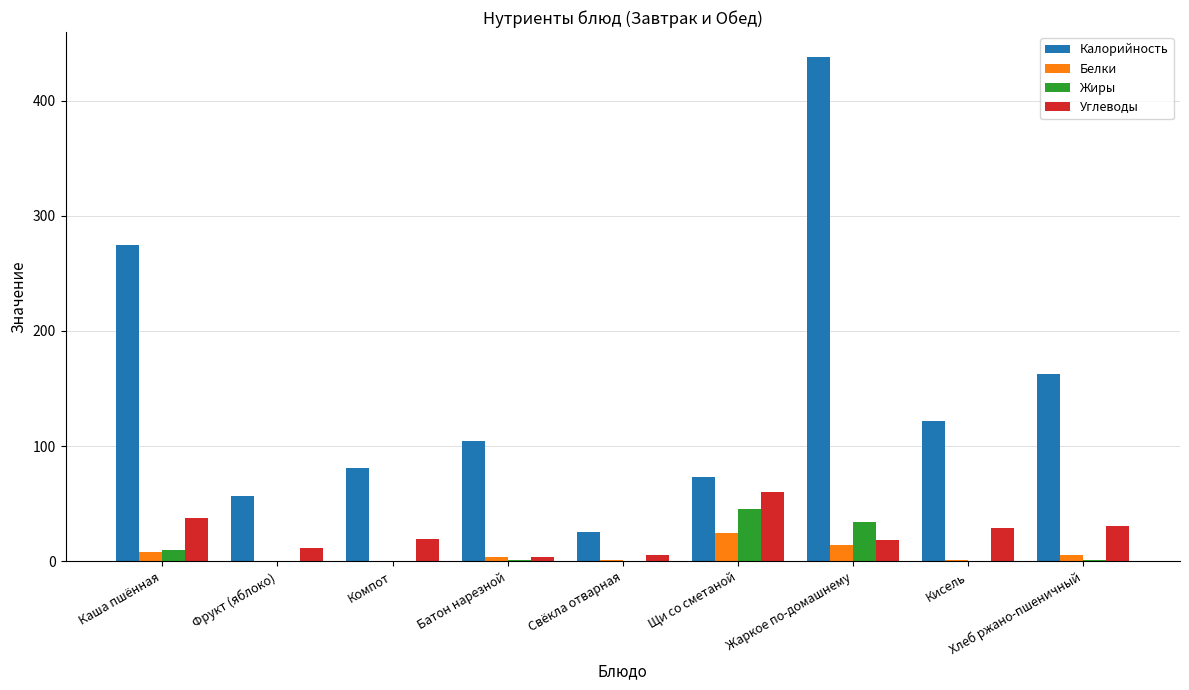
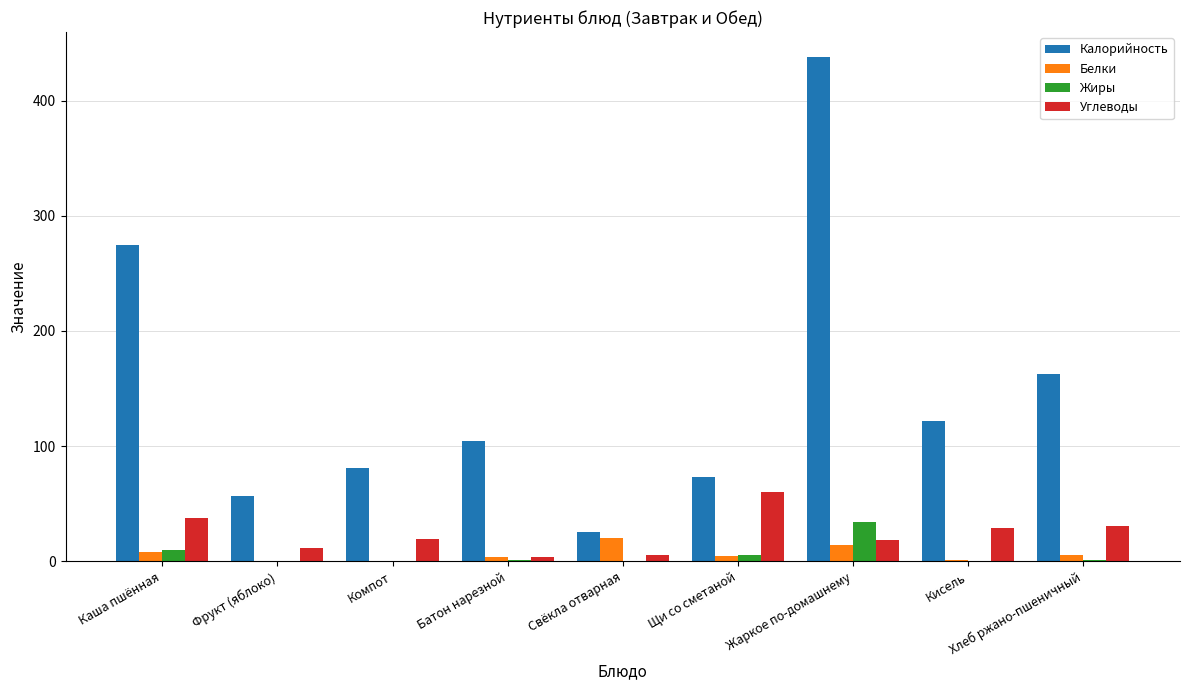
  {
    "Калорийность": {
      "Каша пшённая": 275,
      "Фрукт (яблоко)": 56,
      "Компот": 81,
      "Батон нарезной": 105,
      "Свёкла отварная": 25,
      "Щи со сметаной": 73,
      "Жаркое по-домашнему": 438,
      "Кисель": 122,
      "Хлеб ржано-пшеничный": 163
    },
    "Белки": {
      "Каша пшённая": 8,
      "Батон нарезной": 4,
-     "Свёкла отварная": 1,
-     "Щи со сметаной": 25,
+     "Свёкла отварная": 20,
+     "Щи со сметаной": 5,
      "Жаркое по-домашнему": 14,
      "Хлеб ржано-пшеничный": 6
    },
    "Жиры": {
      "Каша пшённая": 10,
      "Компот": 0,
-     "Щи со сметаной": 46,
+     "Щи со сметаной": 6,
      "Жаркое по-домашнему": 34,
      "Кисель": 0
    },
    "Углеводы": {
      "Каша пшённая": 38,
      "Фрукт (яблоко)": 12,
      "Компот": 20,
      "Батон нарезной": 4,
      "Свёкла отварная": 5,
      "Щи со сметаной": 61,
      "Жаркое по-домашнему": 19,
      "Кисель": 29,
      "Хлеб ржано-пшеничный": 31
    }
  }
